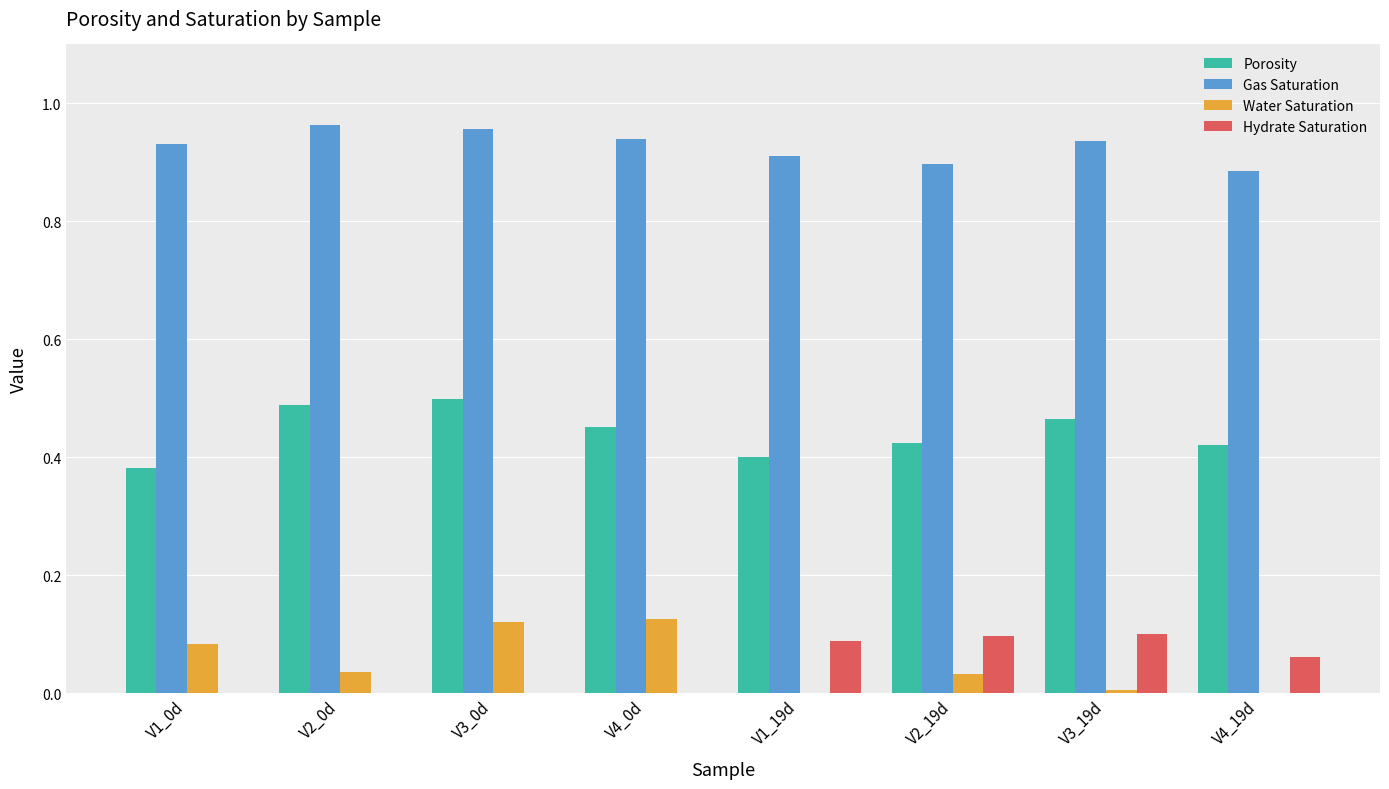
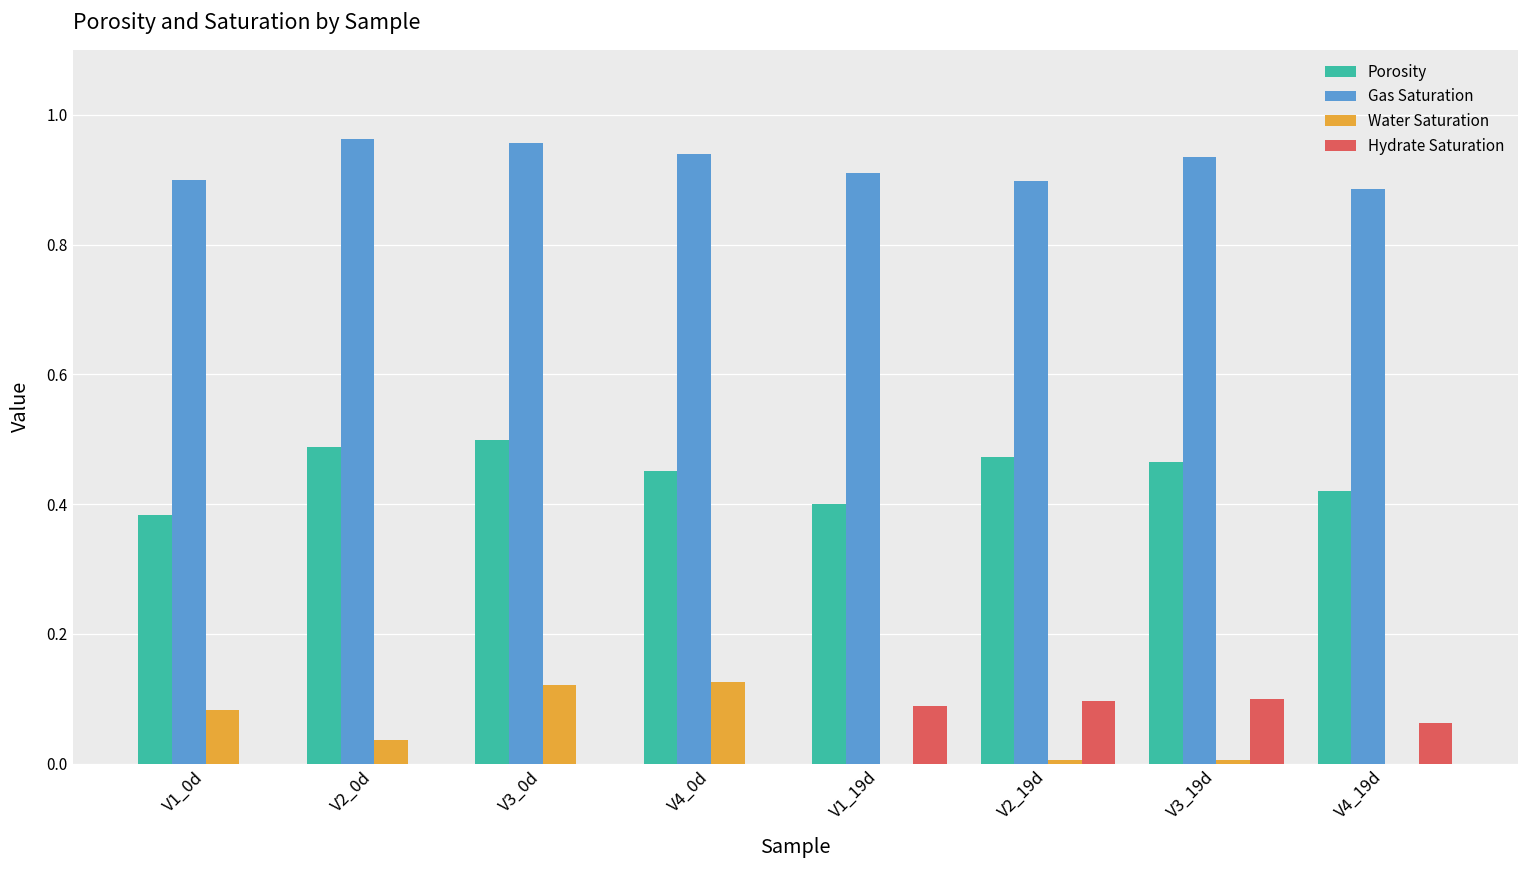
  {
    "Porosity": {
      "V1_0d": 0.38,
      "V2_0d": 0.49,
      "V3_0d": 0.50,
      "V4_0d": 0.45,
      "V1_19d": 0.40,
-     "V2_19d": 0.42,
+     "V2_19d": 0.47,
      "V3_19d": 0.47,
      "V4_19d": 0.42
    },
    "Gas Saturation": {
-     "V1_0d": 0.93,
+     "V1_0d": 0.90,
      "V2_0d": 0.96,
      "V3_0d": 0.96,
      "V4_0d": 0.94,
      "V1_19d": 0.91,
      "V2_19d": 0.90,
      "V3_19d": 0.94,
      "V4_19d": 0.89
    },
    "Water Saturation": {
      "V1_0d": 0.08,
      "V2_0d": 0.04,
      "V3_0d": 0.12,
      "V4_0d": 0.13,
      "V1_19d": 0.00,
-     "V2_19d": 0.03,
+     "V2_19d": 0.01,
      "V3_19d": 0.01,
      "V4_19d": 0.00
    },
    "Hydrate Saturation": {
      "V1_0d": 0.00,
      "V2_0d": 0.00,
      "V3_0d": 0.00,
      "V4_0d": 0.00,
      "V1_19d": 0.09,
      "V2_19d": 0.10,
      "V3_19d": 0.10,
      "V4_19d": 0.06
    }
  }
